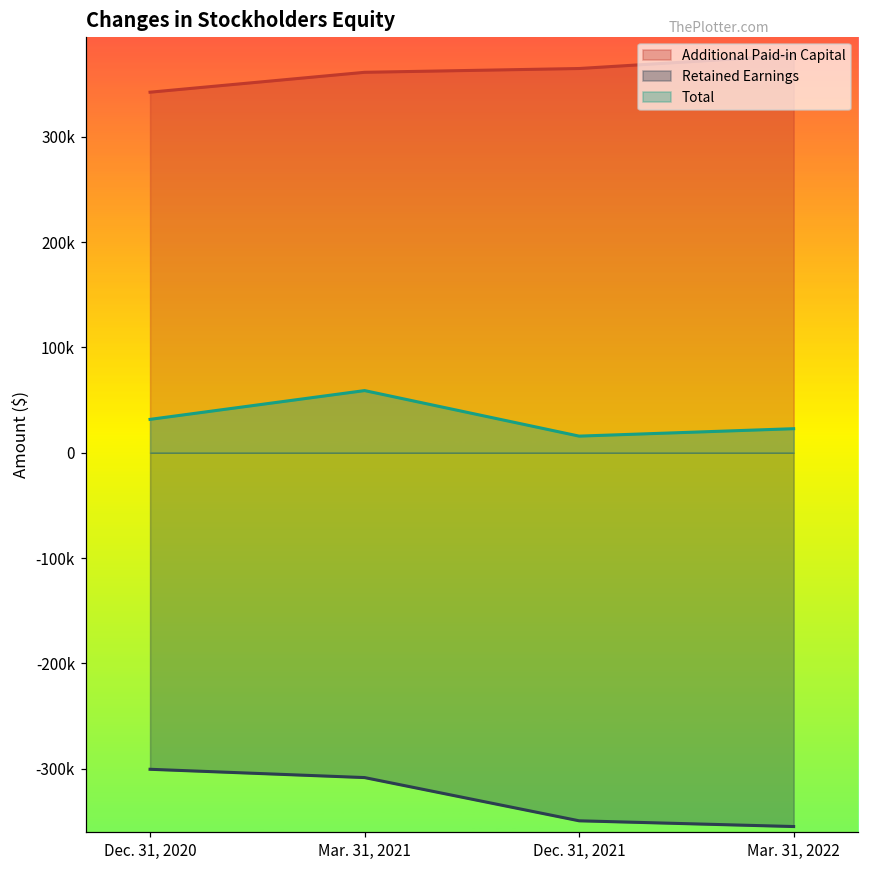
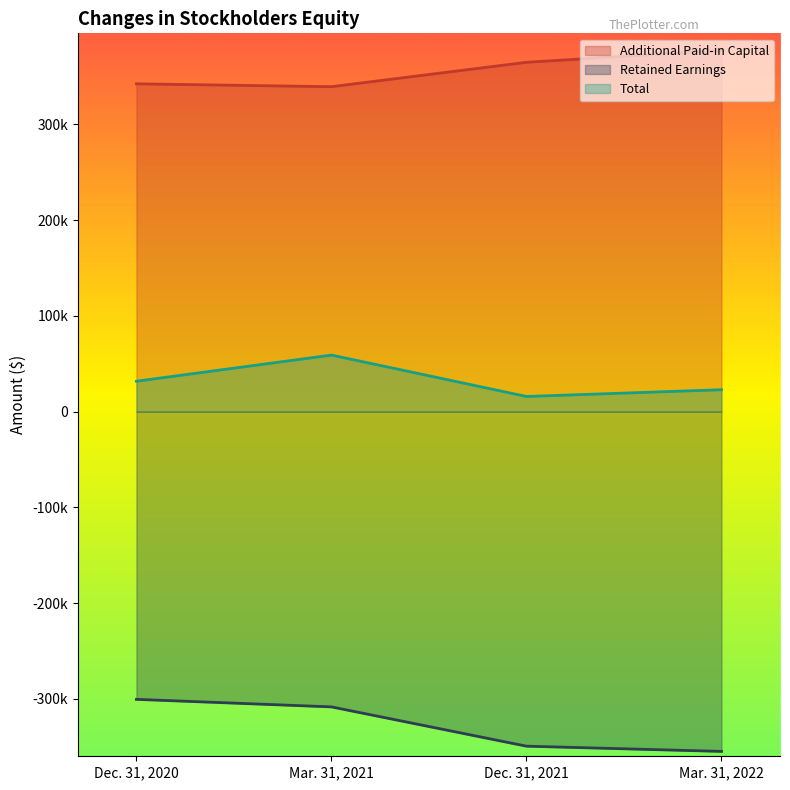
  {
    "Additional Paid-in Capital": {
      "Dec. 31, 2020": 340000,
-     "Mar. 31, 2021": 360000,
+     "Mar. 31, 2021": 340000,
      "Dec. 31, 2021": 360000
    },
    "Total": {
      "Dec. 31, 2020": 30000,
      "Mar. 31, 2021": 60000,
      "Dec. 31, 2021": 20000,
      "Mar. 31, 2022": 20000
    }
  }
